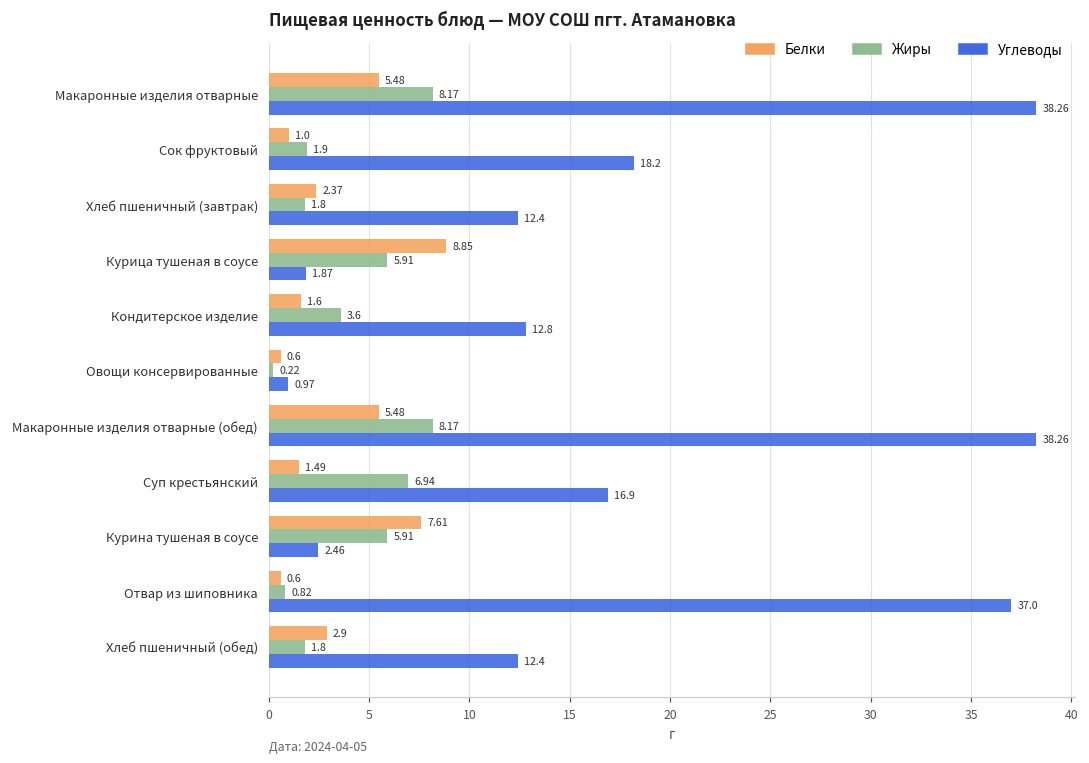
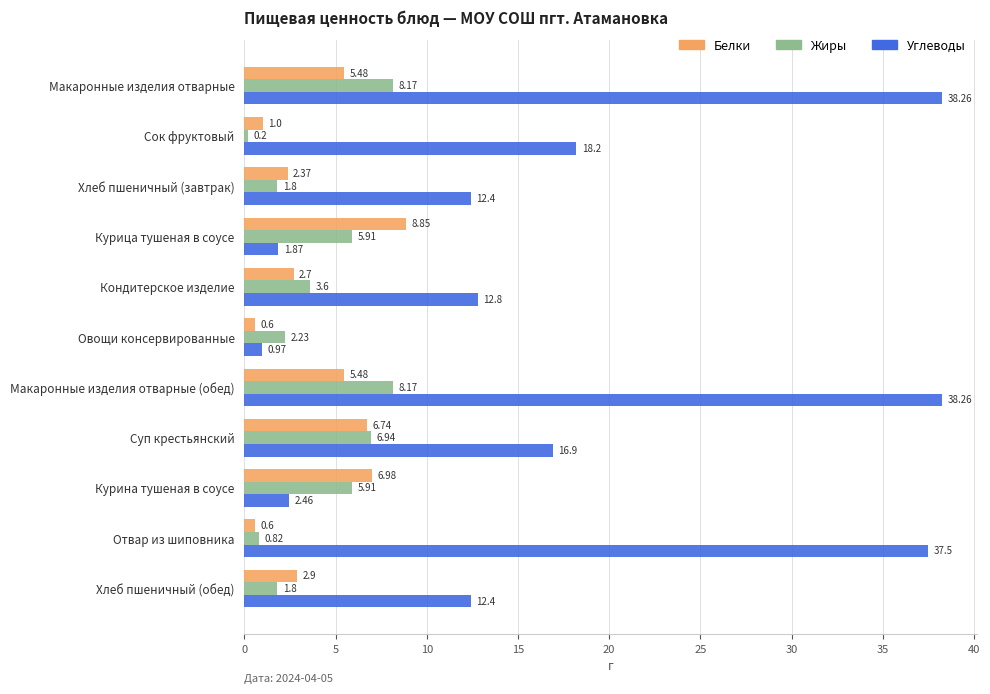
  {
    "Белки": {
      "Макаронные изделия отварные": 5.48,
      "Сок фруктовый": 1.0,
      "Хлеб пшеничный (завтрак)": 2.37,
      "Курица тушеная в соусе": 8.85,
-     "Кондитерское изделие": 1.6,
+     "Кондитерское изделие": 2.7,
      "Овощи консервированные": 0.6,
      "Макаронные изделия отварные (обед)": 5.48,
-     "Суп крестьянский": 1.49,
-     "Курина тушеная в соусе": 7.61,
+     "Суп крестьянский": 6.74,
+     "Курина тушеная в соусе": 6.98,
      "Отвар из шиповника": 0.6,
      "Хлеб пшеничный (обед)": 2.9
    },
    "Жиры": {
      "Макаронные изделия отварные": 8.17,
-     "Сок фруктовый": 1.9,
+     "Сок фруктовый": 0.2,
      "Хлеб пшеничный (завтрак)": 1.8,
      "Курица тушеная в соусе": 5.91,
      "Кондитерское изделие": 3.6,
-     "Овощи консервированные": 0.22,
+     "Овощи консервированные": 2.23,
      "Макаронные изделия отварные (обед)": 8.17,
      "Суп крестьянский": 6.94,
      "Курина тушеная в соусе": 5.91,
      "Отвар из шиповника": 0.82,
      "Хлеб пшеничный (обед)": 1.8
    },
    "Углеводы": {
      "Макаронные изделия отварные": 38.26,
      "Сок фруктовый": 18.2,
      "Хлеб пшеничный (завтрак)": 12.4,
      "Курица тушеная в соусе": 1.87,
      "Кондитерское изделие": 12.8,
      "Овощи консервированные": 0.97,
      "Макаронные изделия отварные (обед)": 38.26,
      "Суп крестьянский": 16.9,
      "Курина тушеная в соусе": 2.46,
-     "Отвар из шиповника": 37.0,
+     "Отвар из шиповника": 37.5,
      "Хлеб пшеничный (обед)": 12.4
    }
  }
